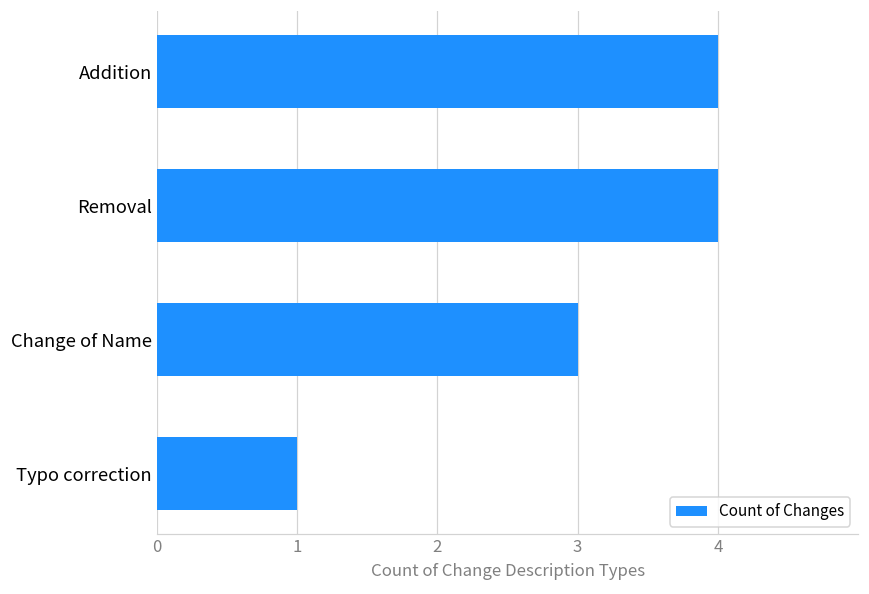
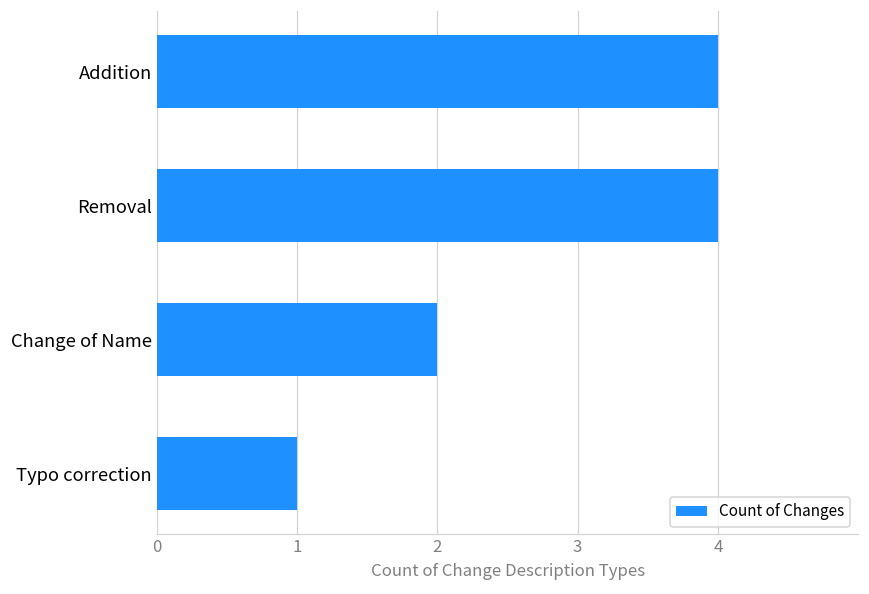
  {
    "Addition": 4,
    "Removal": 4,
-   "Change of Name": 3,
+   "Change of Name": 2,
    "Typo correction": 1
  }
